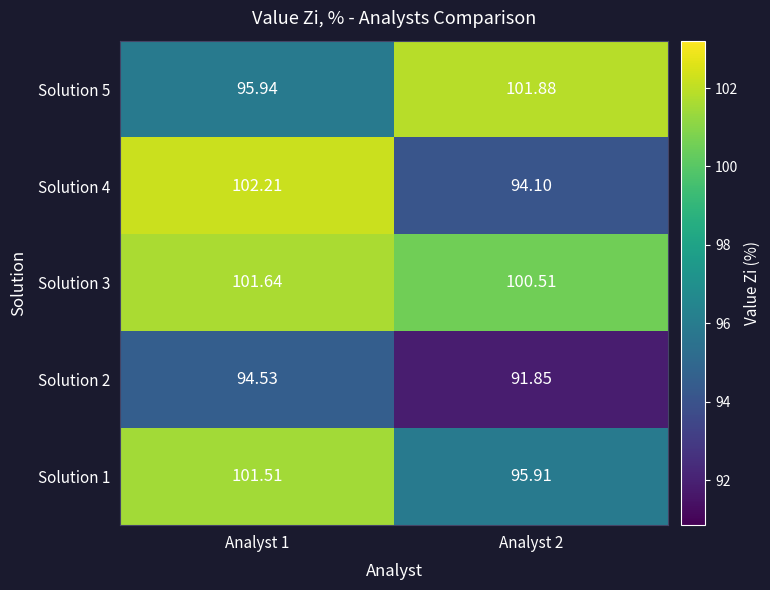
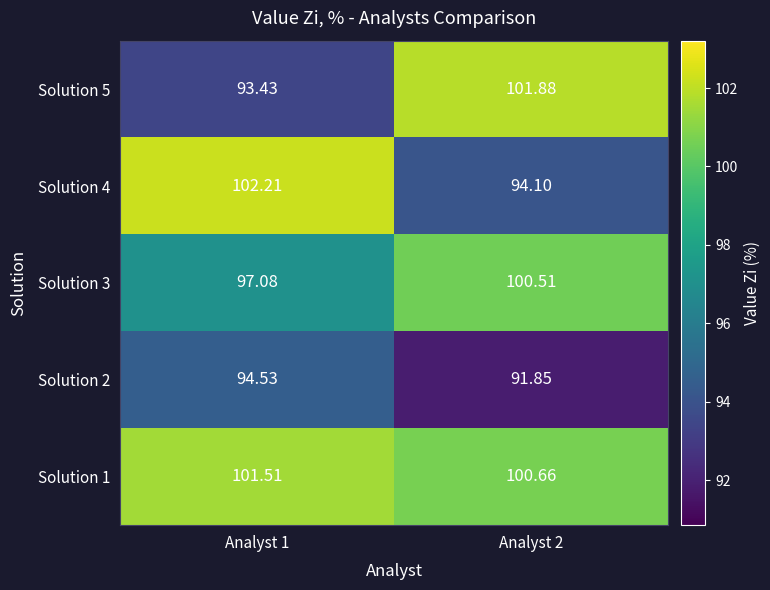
  {
    "Solution 5": {
-     "Analyst 1": 95.94,
+     "Analyst 1": 93.43,
      "Analyst 2": 101.88
    },
    "Solution 4": {
      "Analyst 1": 102.21,
      "Analyst 2": 94.10
    },
    "Solution 3": {
-     "Analyst 1": 101.64,
+     "Analyst 1": 97.08,
      "Analyst 2": 100.51
    },
    "Solution 2": {
      "Analyst 1": 94.53,
      "Analyst 2": 91.85
    },
    "Solution 1": {
      "Analyst 1": 101.51,
-     "Analyst 2": 95.91
+     "Analyst 2": 100.66
    }
  }
